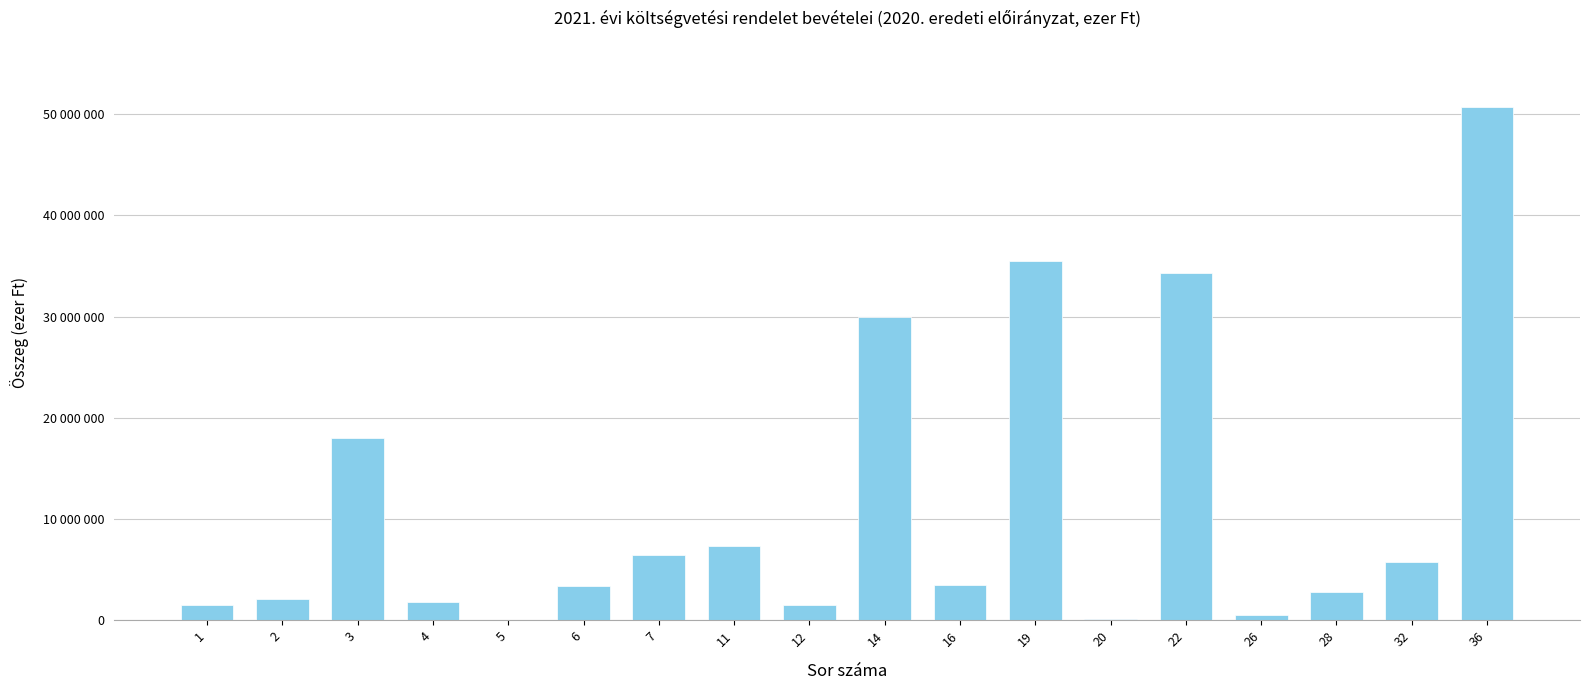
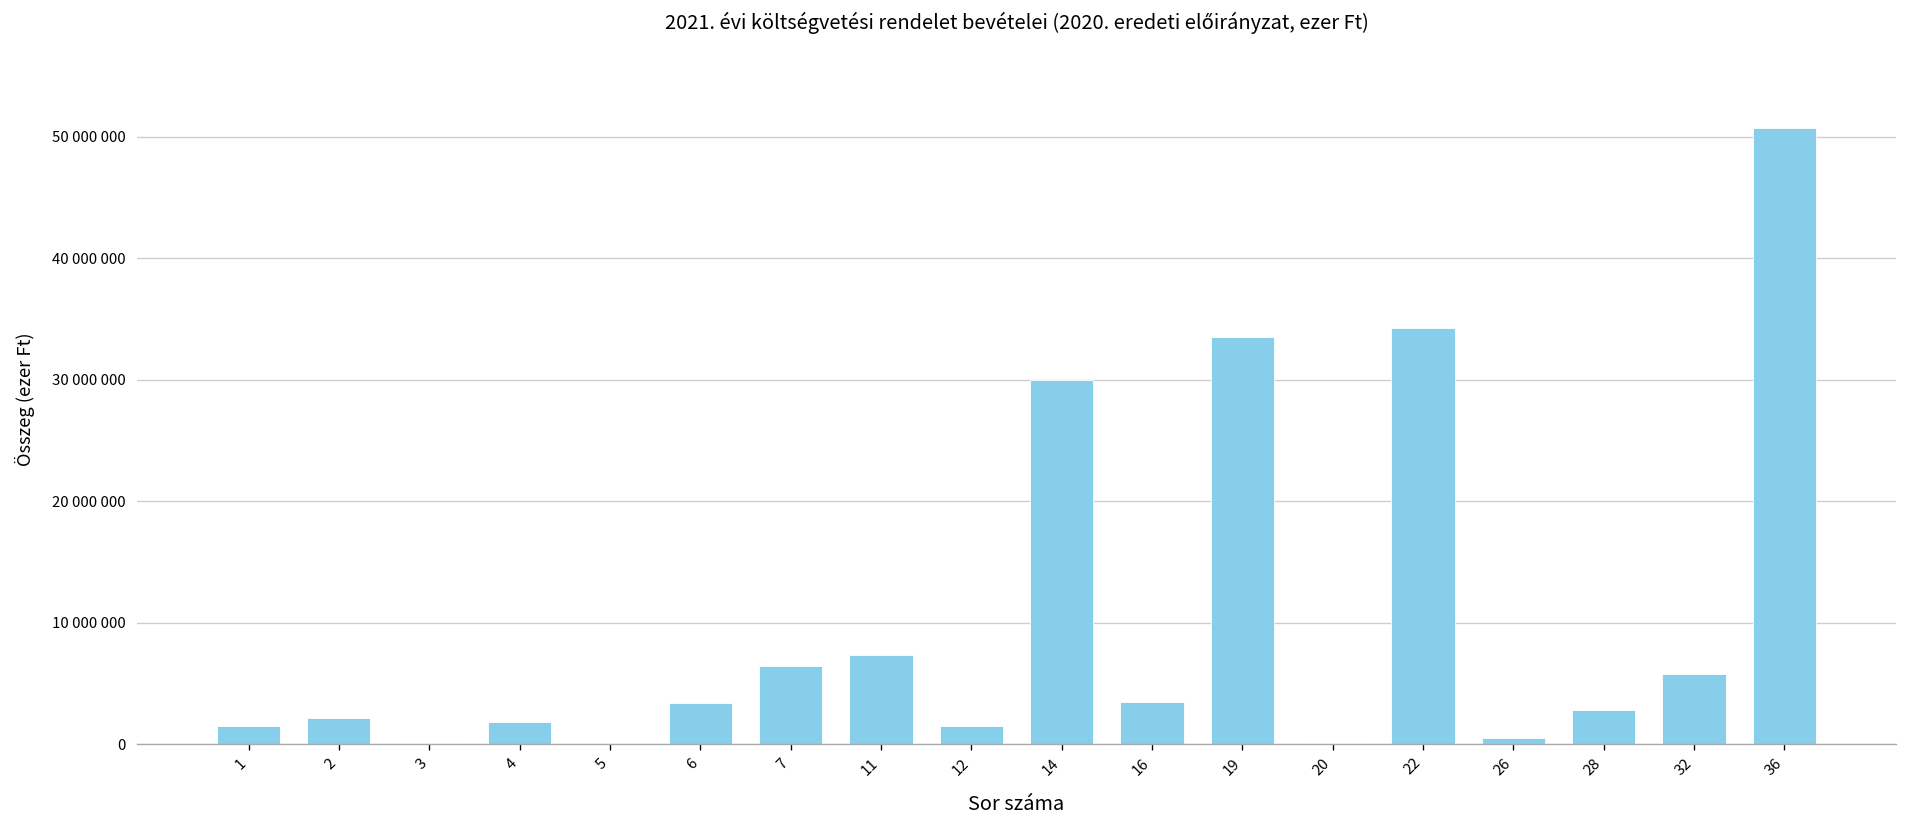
  {
    "1": 1500000,
    "2": 2100000,
-   "3": 18000000,
+   "3": 100000,
    "4": 1800000,
    "5": 0,
    "6": 3400000,
    "7": 6400000,
    "11": 7400000,
    "12": 1500000,
    "14": 30000000,
    "16": 3500000,
-   "19": 35500000,
+   "19": 33500000,
    "22": 34300000,
    "26": 500000,
    "28": 2800000,
    "32": 5800000,
    "36": 50700000
  }
